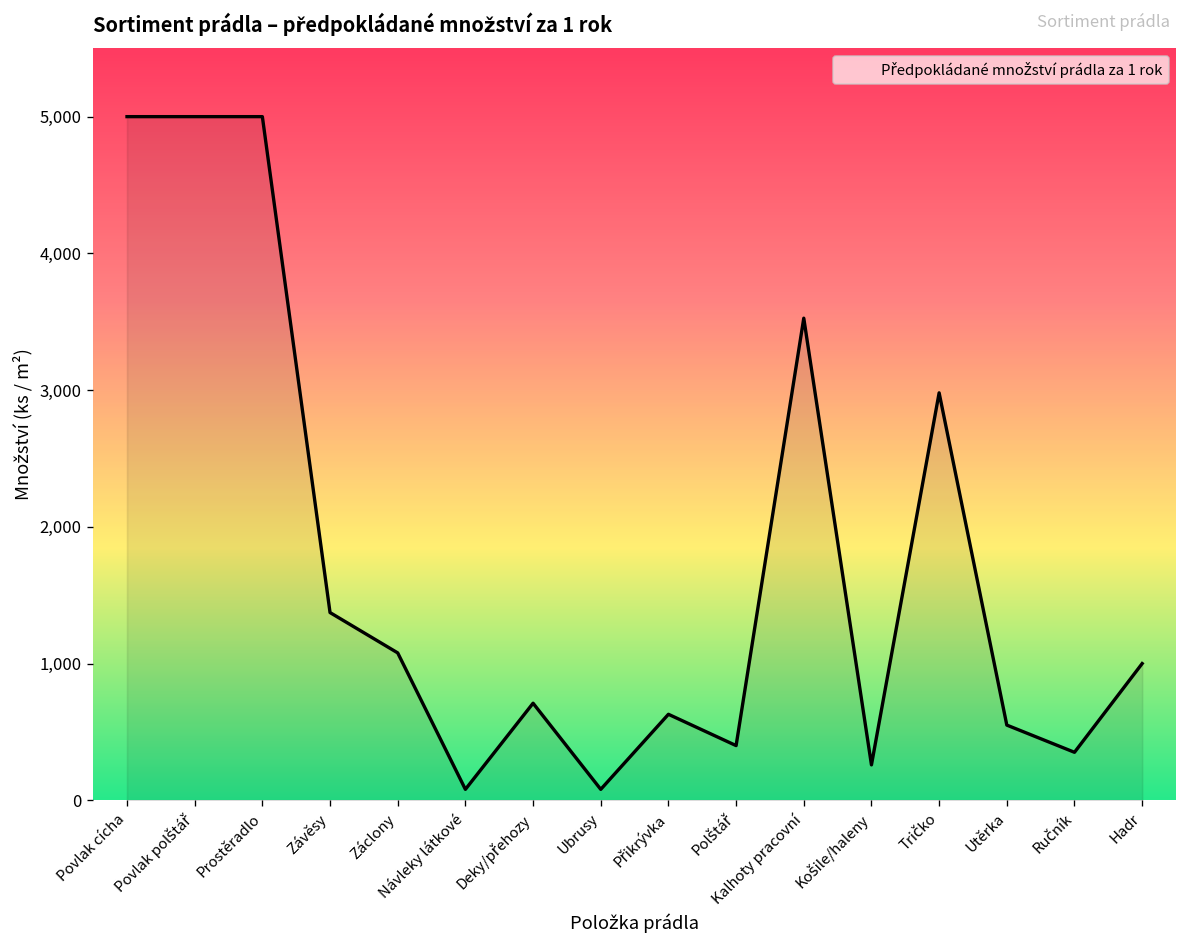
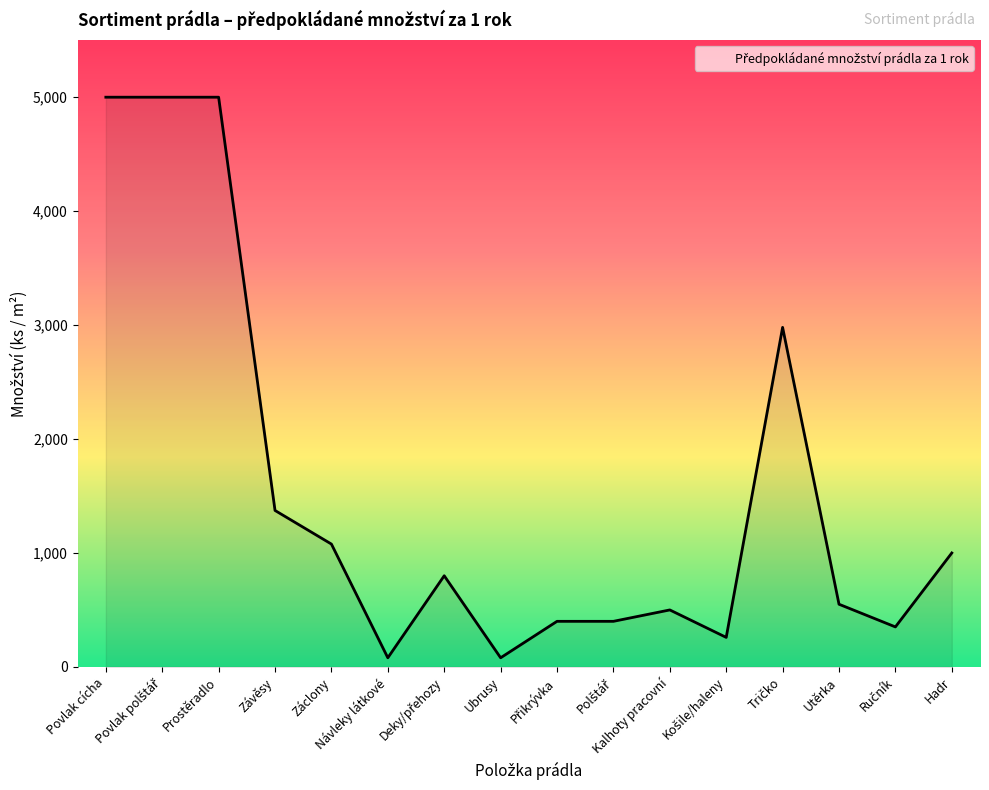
  {
    "Povlak cícha": "5,000",
    "Povlak polštář": "5,000",
    "Prostěradlo": "5,000",
    "Závěsy": "1,370",
    "Záclony": "1,080",
    "Návleky látkové": "80",
-   "Deky/přehozy": "710",
+   "Deky/přehozy": "800",
    "Ubrusy": "80",
-   "Přikrývka": "630",
+   "Přikrývka": "400",
    "Polštář": "400",
-   "Kalhoty pracovní": "3,530",
+   "Kalhoty pracovní": "500",
    "Košile/haleny": "260",
    "Tričko": "2,980",
    "Utěrka": "550",
    "Ručník": "350",
    "Hadr": "1,000"
  }
